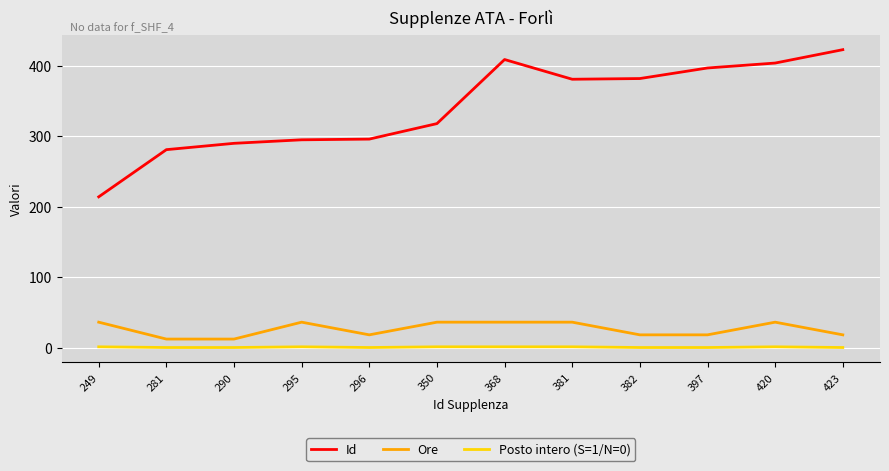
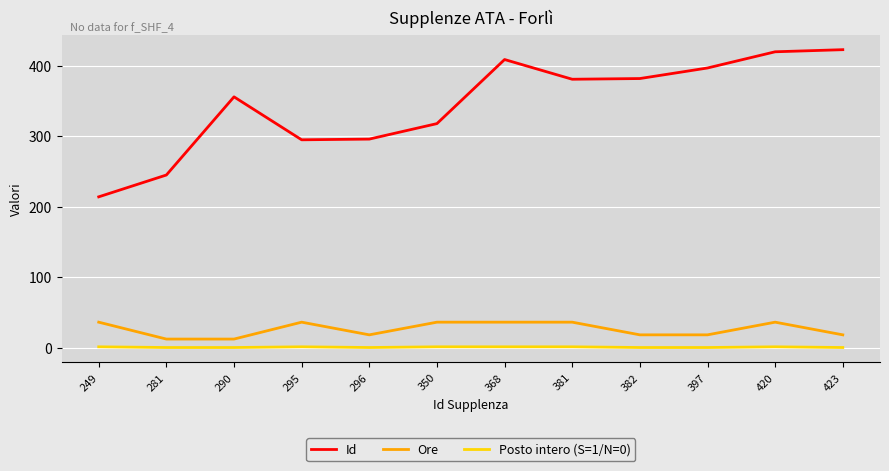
  {
    "Id": {
      "249": 210,
-     "281": 280,
-     "290": 290,
+     "281": 250,
+     "290": 360,
      "295": 300,
      "296": 300,
      "350": 320,
      "368": 410,
      "381": 380,
      "382": 380,
      "397": 400,
-     "420": 400,
+     "420": 420,
      "423": 420
    }
  }
